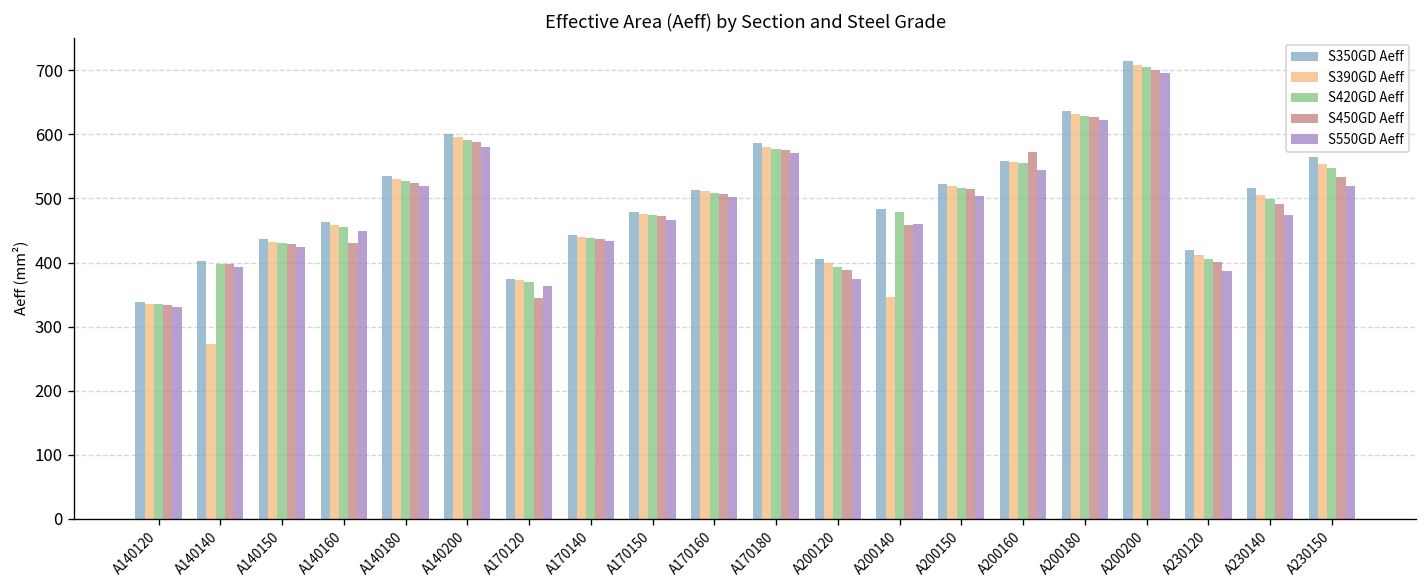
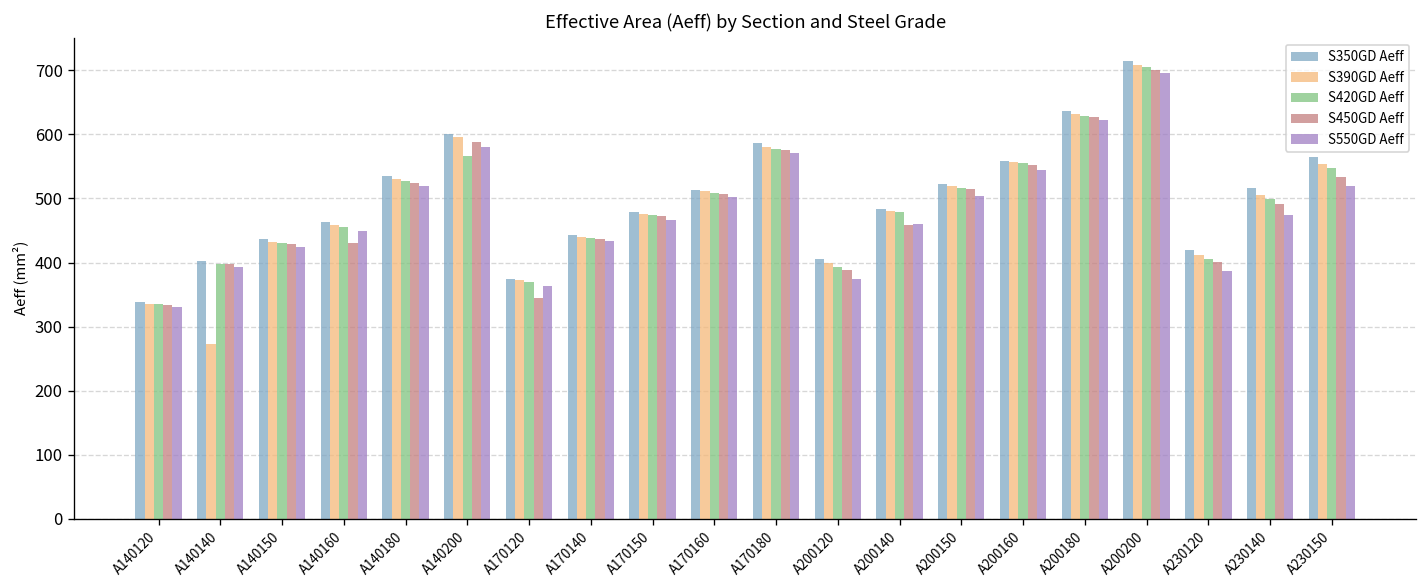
  {
    "S390GD Aeff": {
      "A140120": 340,
      "A140140": 270,
      "A140150": 430,
      "A140160": 460,
      "A140180": 530,
      "A140200": 600,
      "A170120": 370,
      "A170140": 440,
      "A170150": 480,
      "A170160": 510,
      "A170180": 580,
      "A200120": 400,
-     "A200140": 350,
+     "A200140": 480,
      "A200150": 520,
      "A200160": 560,
      "A200180": 630,
      "A200200": 710,
      "A230120": 410,
      "A230140": 510,
      "A230150": 550
    },
    "S420GD Aeff": {
      "A140120": 340,
      "A140140": 400,
      "A140150": 430,
      "A140160": 460,
      "A140180": 530,
-     "A140200": 590,
+     "A140200": 570,
      "A170120": 370,
      "A170140": 440,
      "A170150": 470,
      "A170160": 510,
      "A170180": 580,
      "A200120": 390,
      "A200140": 480,
      "A200150": 520,
      "A200160": 560,
      "A200180": 630,
      "A200200": 710,
      "A230120": 410,
      "A230140": 500,
      "A230150": 550
    },
    "S450GD Aeff": {
      "A140120": 330,
      "A140140": 400,
      "A140150": 430,
      "A140160": 430,
      "A140180": 520,
      "A140200": 590,
      "A170120": 340,
      "A170140": 440,
      "A170150": 470,
      "A170160": 510,
      "A170180": 580,
      "A200120": 390,
      "A200140": 460,
      "A200150": 520,
-     "A200160": 570,
+     "A200160": 550,
      "A200180": 630,
      "A200200": 700,
      "A230120": 400,
      "A230140": 490,
      "A230150": 530
    }
  }
